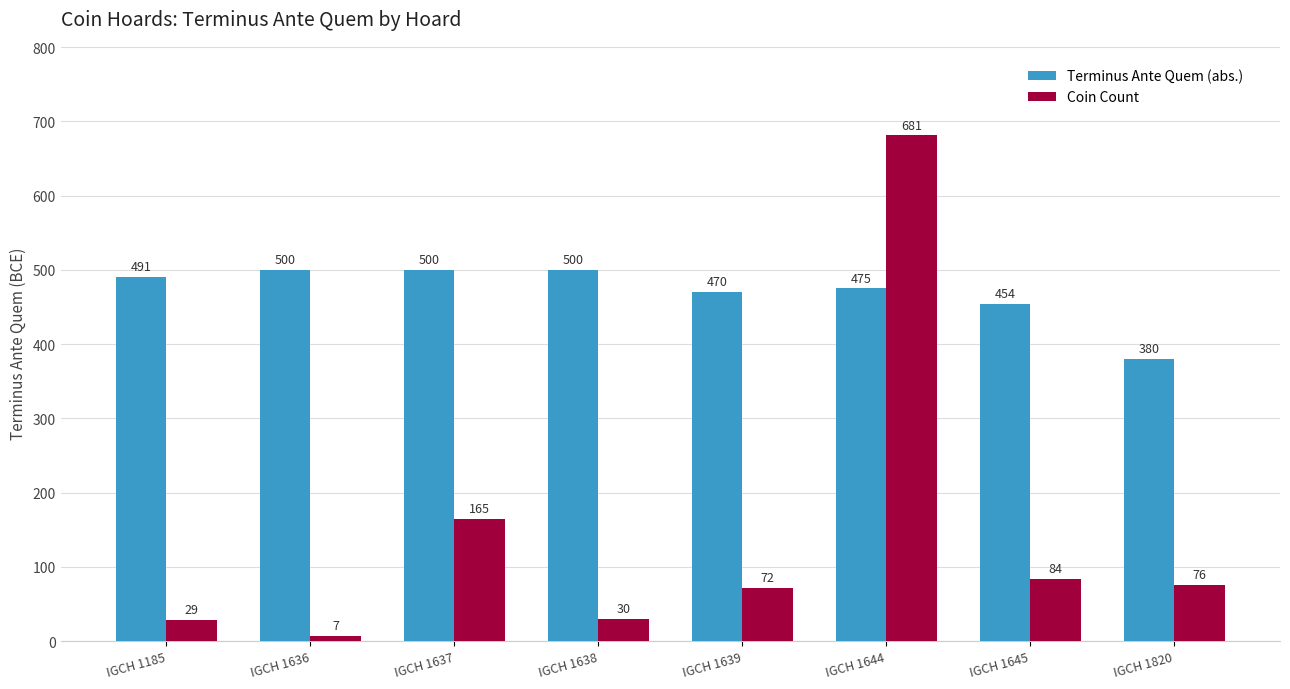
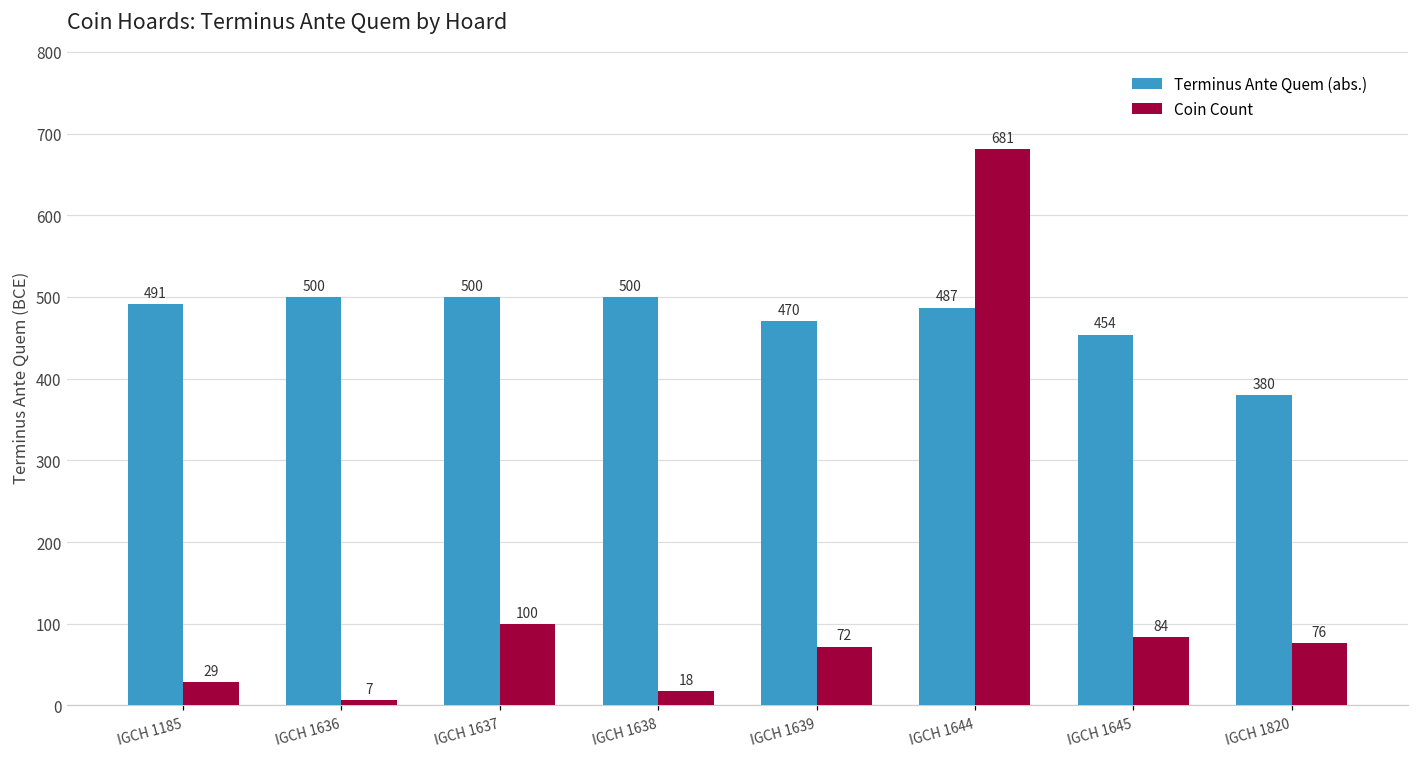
  {
    "Terminus Ante Quem (abs.)": {
      "IGCH 1185": 491,
      "IGCH 1636": 500,
      "IGCH 1637": 500,
      "IGCH 1638": 500,
      "IGCH 1639": 470,
-     "IGCH 1644": 475,
+     "IGCH 1644": 487,
      "IGCH 1645": 454,
      "IGCH 1820": 380
    },
    "Coin Count": {
      "IGCH 1185": 29,
      "IGCH 1636": 7,
-     "IGCH 1637": 165,
-     "IGCH 1638": 30,
+     "IGCH 1637": 100,
+     "IGCH 1638": 18,
      "IGCH 1639": 72,
      "IGCH 1644": 681,
      "IGCH 1645": 84,
      "IGCH 1820": 76
    }
  }
